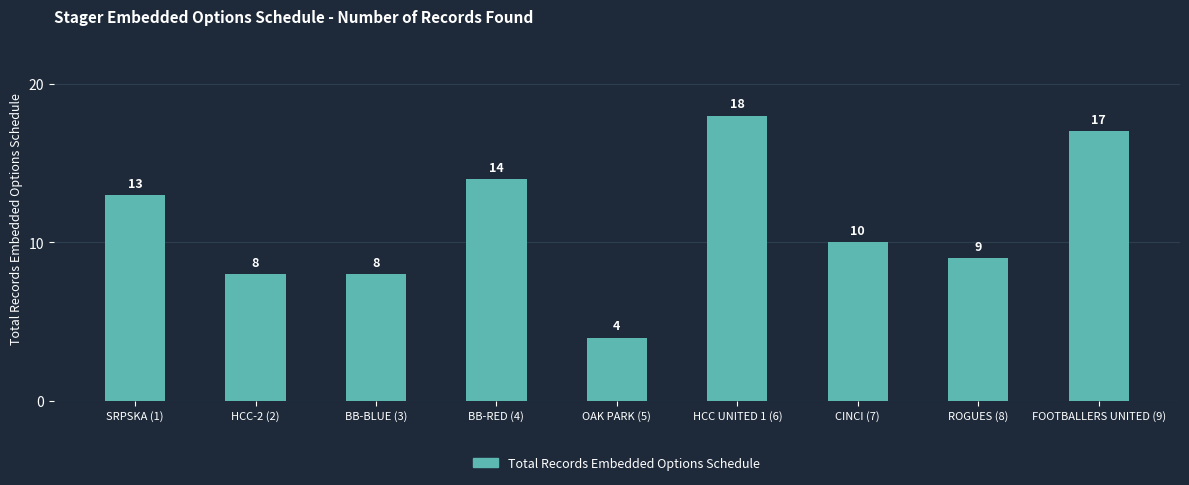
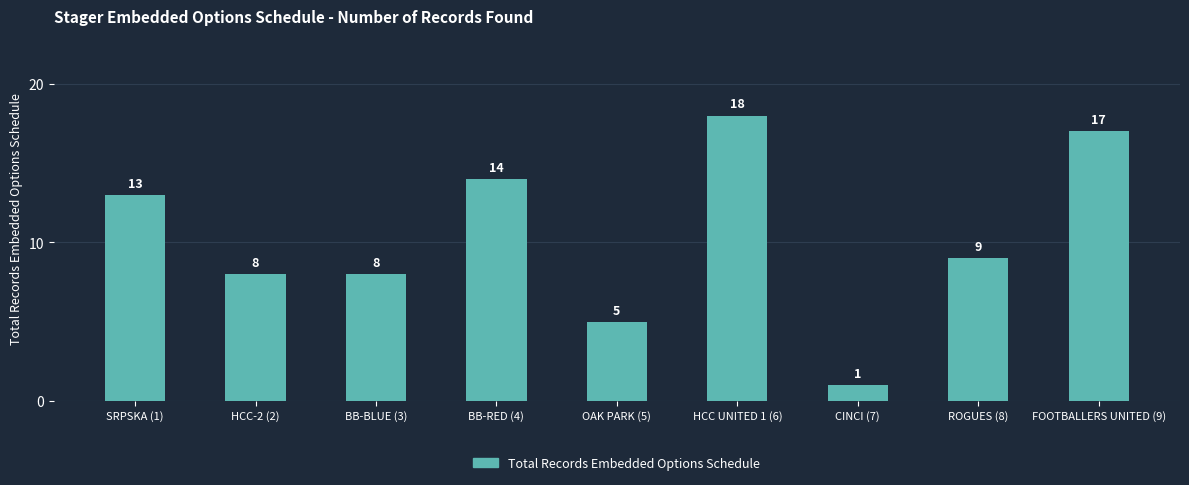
  {
    "SRPSKA (1)": 13,
    "HCC-2 (2)": 8,
    "BB-BLUE (3)": 8,
    "BB-RED (4)": 14,
-   "OAK PARK (5)": 4,
+   "OAK PARK (5)": 5,
    "HCC UNITED 1 (6)": 18,
-   "CINCI (7)": 10,
+   "CINCI (7)": 1,
    "ROGUES (8)": 9,
    "FOOTBALLERS UNITED (9)": 17
  }
